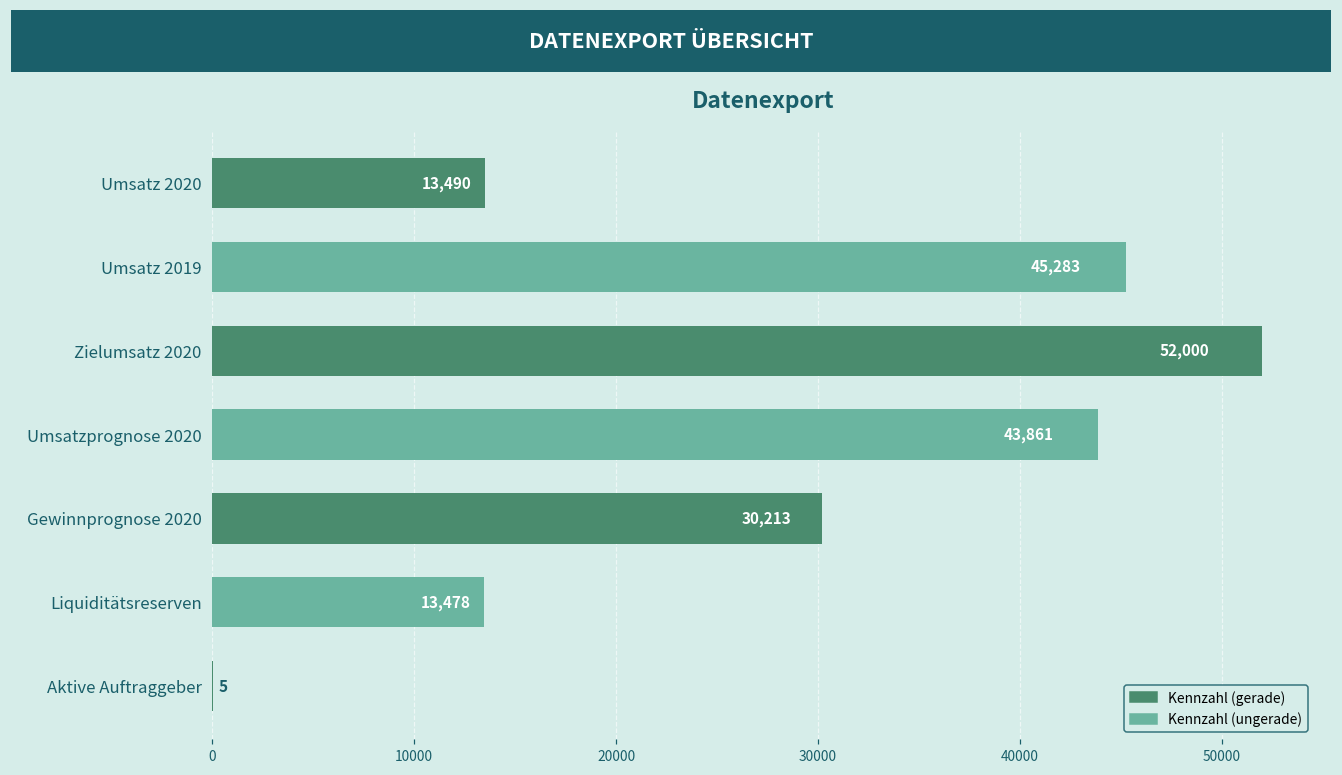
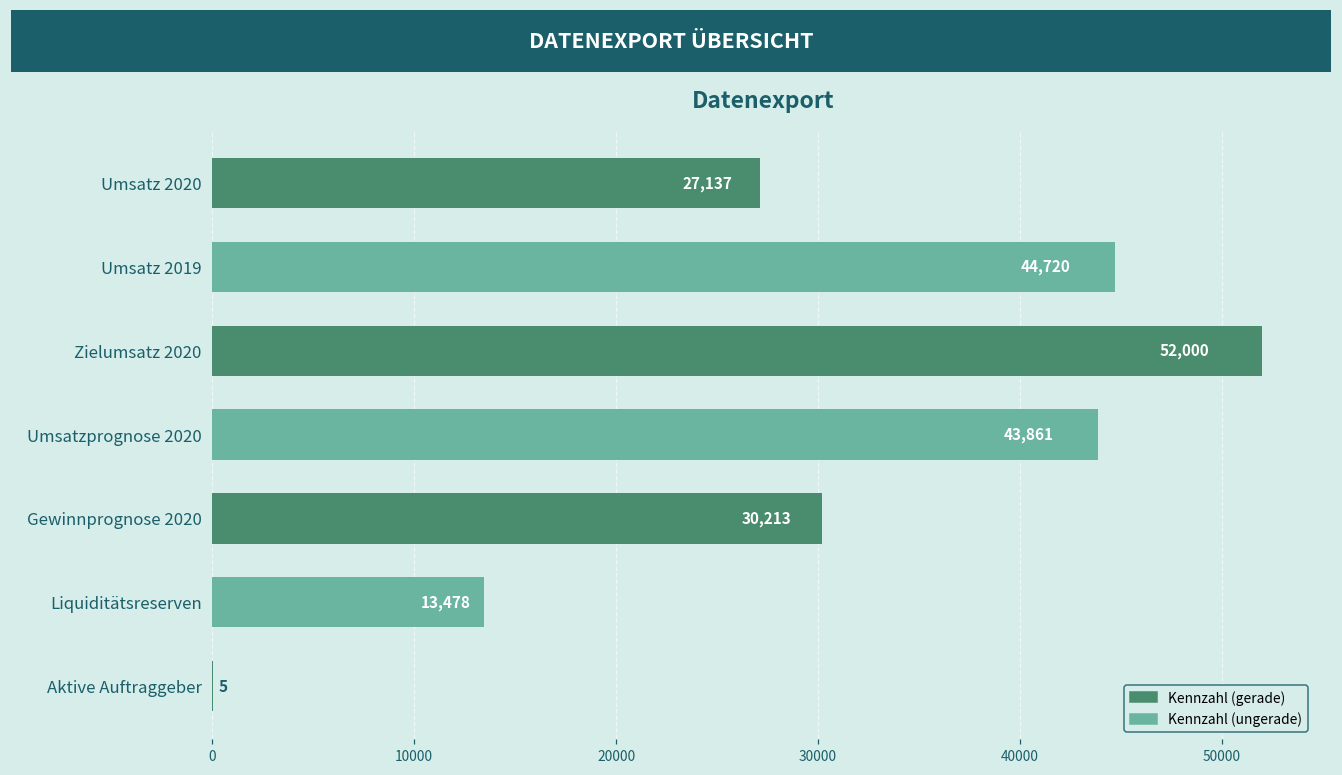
  {
-   "Umsatz 2020": "13,490",
-   "Umsatz 2019": "45,283",
+   "Umsatz 2020": "27,137",
+   "Umsatz 2019": "44,720",
    "Zielumsatz 2020": "52,000",
    "Umsatzprognose 2020": "43,861",
    "Gewinnprognose 2020": "30,213",
    "Liquiditätsreserven": "13,478",
    "Aktive Auftraggeber": "5"
  }
